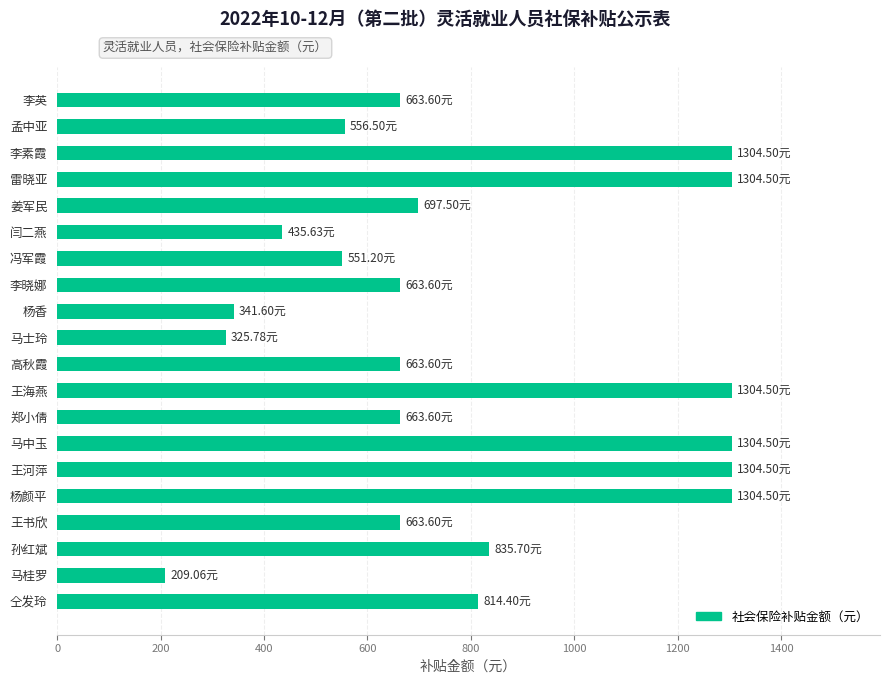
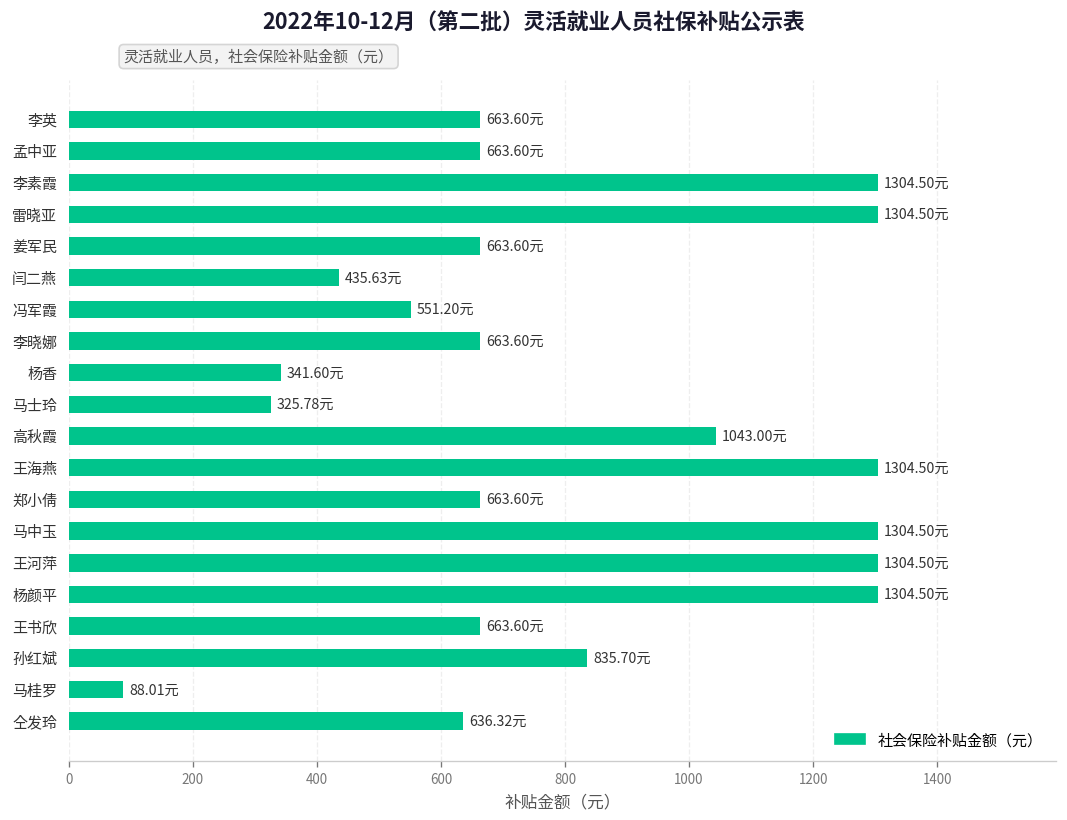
  {
    "李英": "663.60元",
-   "孟中亚": "556.50元",
+   "孟中亚": "663.60元",
    "李素霞": "1304.50元",
    "雷晓亚": "1304.50元",
-   "姜军民": "697.50元",
+   "姜军民": "663.60元",
    "闫二燕": "435.63元",
    "冯军霞": "551.20元",
    "李晓娜": "663.60元",
    "杨香": "341.60元",
    "马士玲": "325.78元",
-   "高秋霞": "663.60元",
+   "高秋霞": "1043.00元",
    "王海燕": "1304.50元",
    "郑小倩": "663.60元",
    "马中玉": "1304.50元",
    "王河萍": "1304.50元",
    "杨颜平": "1304.50元",
    "王书欣": "663.60元",
    "孙红斌": "835.70元",
-   "马桂罗": "209.06元",
-   "仝发玲": "814.40元"
+   "马桂罗": "88.01元",
+   "仝发玲": "636.32元"
  }
